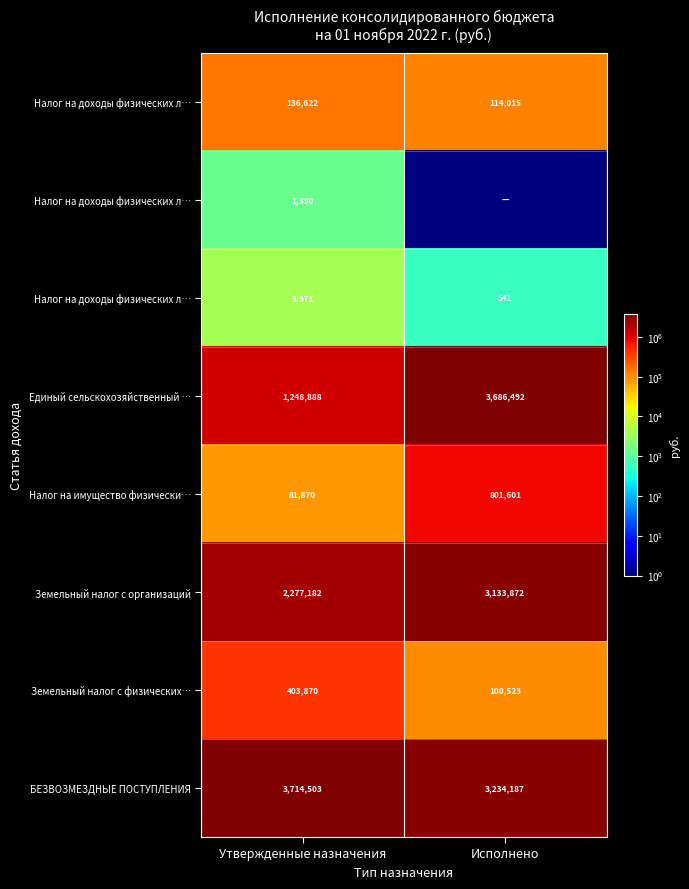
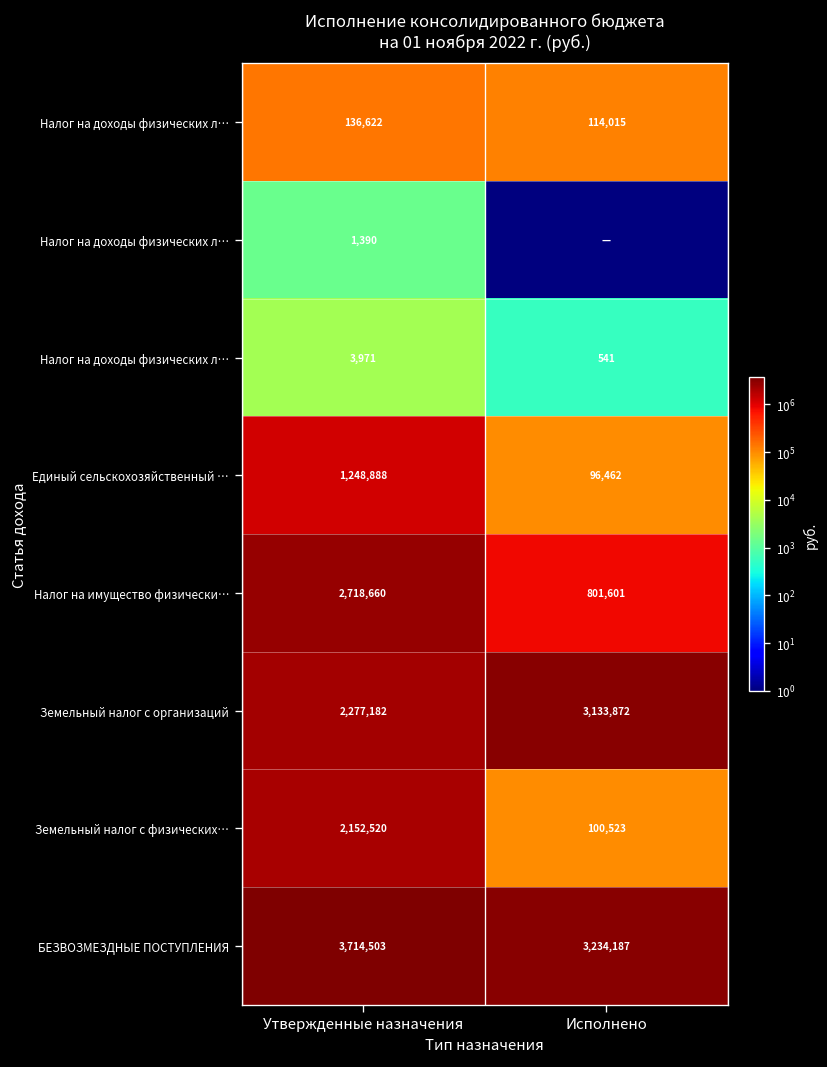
  {
    "Единый сельскохозяйственный …": {
      "Утвержденные назначения": "1,248,888",
-     "Исполнено": "3,686,492"
+     "Исполнено": "96,462"
    },
    "Налог на имущество физически…": {
-     "Утвержденные назначения": "81,870",
+     "Утвержденные назначения": "2,718,660",
      "Исполнено": "801,601"
    },
    "Земельный налог с организаций": {
      "Утвержденные назначения": "2,277,182",
      "Исполнено": "3,133,872"
    },
    "Земельный налог с физических…": {
-     "Утвержденные назначения": "403,870",
+     "Утвержденные назначения": "2,152,520",
      "Исполнено": "100,523"
    },
    "БЕЗВОЗМЕЗДНЫЕ ПОСТУПЛЕНИЯ": {
      "Утвержденные назначения": "3,714,503",
      "Исполнено": "3,234,187"
    }
  }
